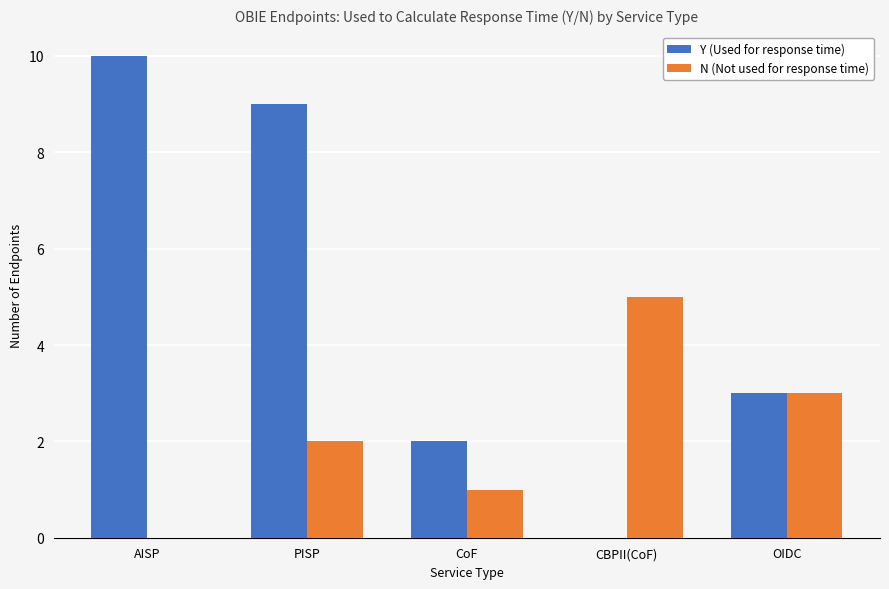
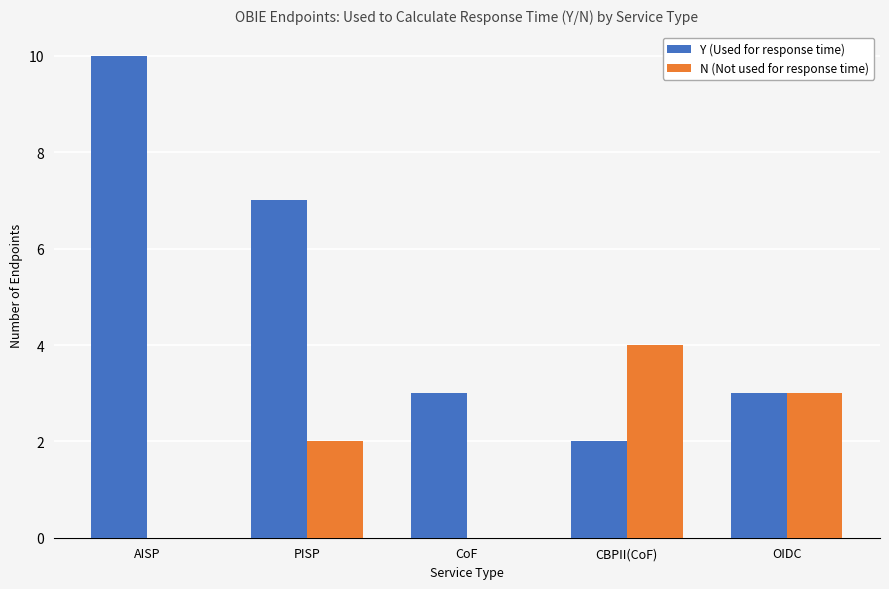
  {
    "Y (Used for response time)": {
      "AISP": 10,
-     "PISP": 9,
-     "CoF": 2,
-     "CBPII(CoF)": 0,
+     "PISP": 7,
+     "CoF": 3,
+     "CBPII(CoF)": 2,
      "OIDC": 3
    },
    "N (Not used for response time)": {
      "AISP": 0,
      "PISP": 2,
-     "CoF": 1,
-     "CBPII(CoF)": 5,
+     "CoF": 0,
+     "CBPII(CoF)": 4,
      "OIDC": 3
    }
  }
